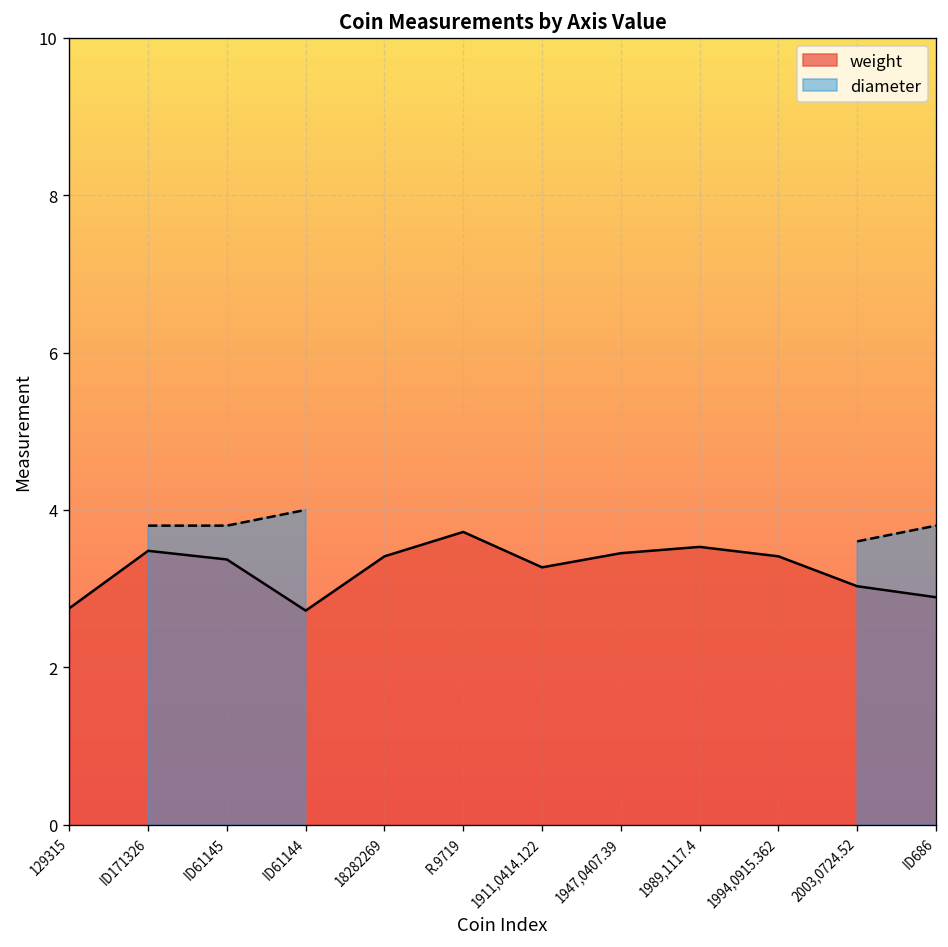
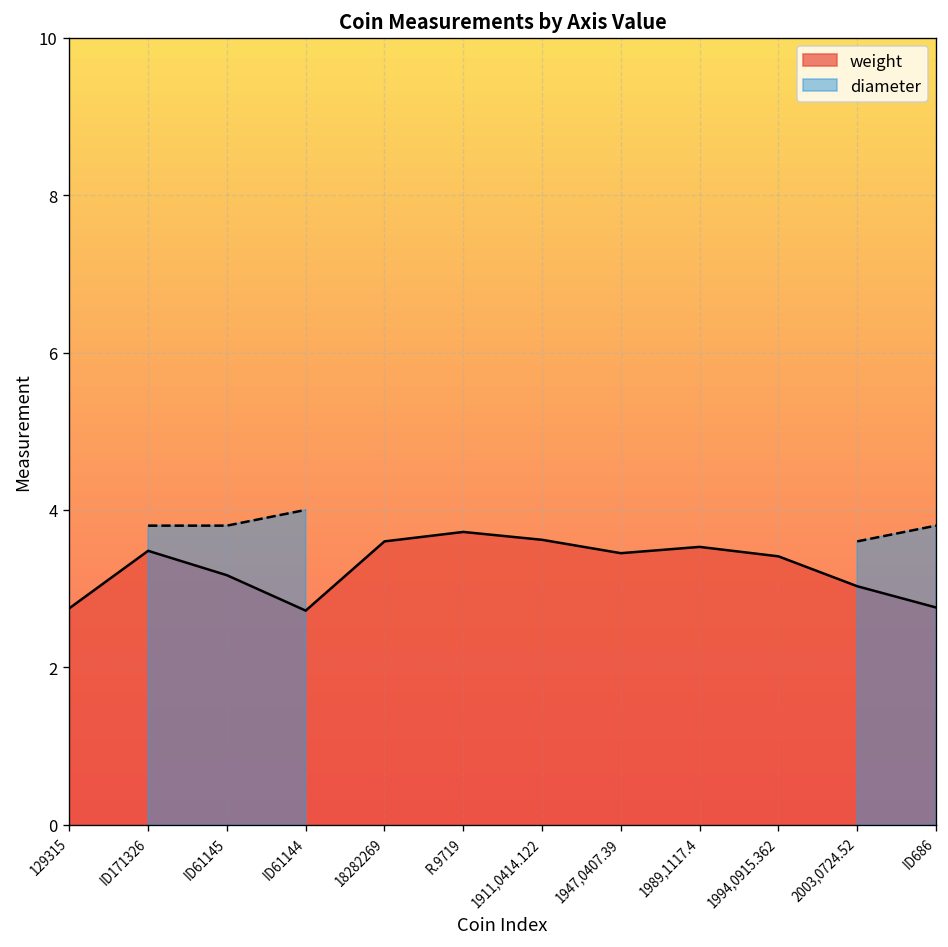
  {
    "weight": {
      "129315": 2.8,
      "ID171326": 3.5,
-     "ID61145": 3.4,
+     "ID61145": 3.2,
      "ID61144": 2.7,
-     "18282269": 3.4,
+     "18282269": 3.6,
      "R.9719": 3.7,
-     "1911,0414.122": 3.3,
+     "1911,0414.122": 3.6,
      "1947,0407.39": 3.5,
      "1989,1117.4": 3.5,
      "1994,0915.362": 3.4,
      "2003,0724.52": 3.0,
-     "ID686": 2.9
+     "ID686": 2.8
    }
  }
